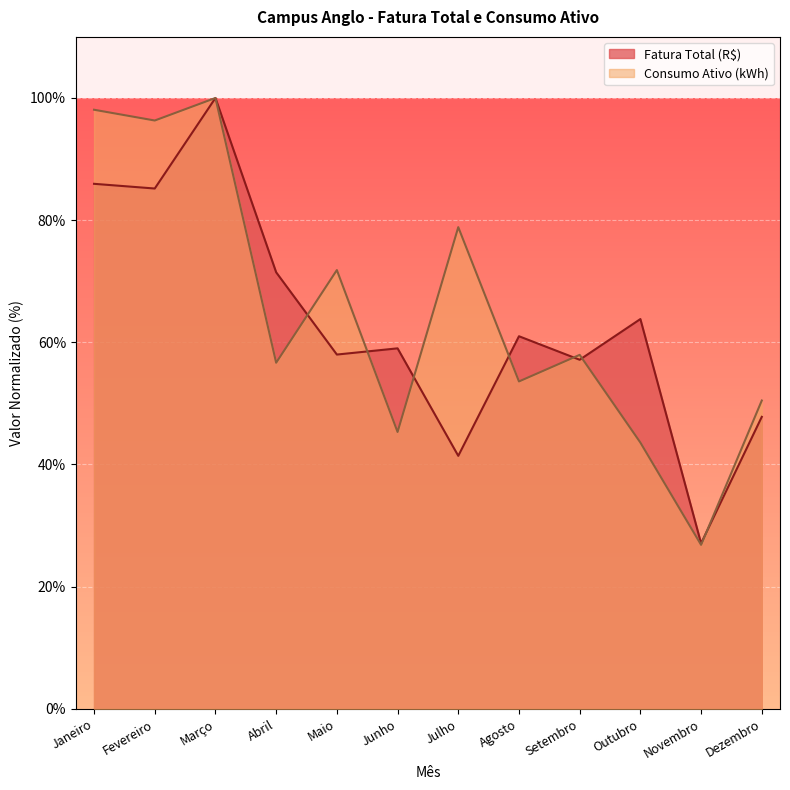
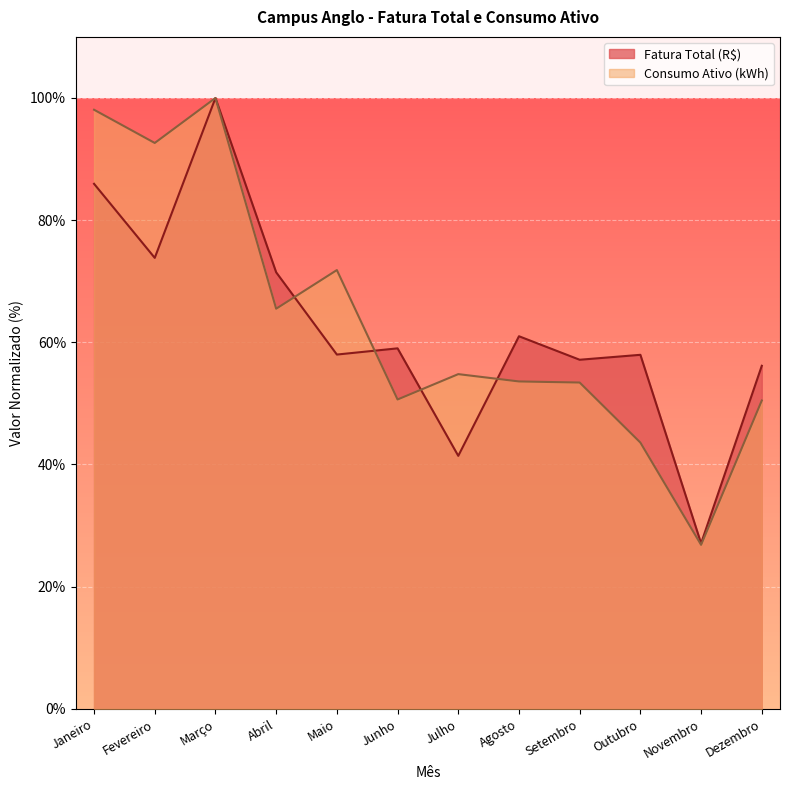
  {
    "Fatura Total (R$)": {
      "Janeiro": "86%",
-     "Fevereiro": "85%",
+     "Fevereiro": "74%",
      "Abril": "71%",
      "Maio": "58%",
      "Junho": "59%",
      "Julho": "41%",
      "Agosto": "61%",
      "Setembro": "57%",
-     "Outubro": "64%",
-     "Dezembro": "48%"
+     "Outubro": "58%",
+     "Dezembro": "56%"
    },
    "Consumo Ativo (kWh)": {
      "Janeiro": "98%",
-     "Fevereiro": "96%",
-     "Abril": "57%",
+     "Fevereiro": "93%",
+     "Abril": "65%",
      "Maio": "72%",
-     "Junho": "45%",
-     "Julho": "79%",
+     "Junho": "51%",
+     "Julho": "55%",
      "Agosto": "54%",
-     "Setembro": "58%",
+     "Setembro": "53%",
      "Outubro": "44%",
      "Dezembro": "50%"
    }
  }
